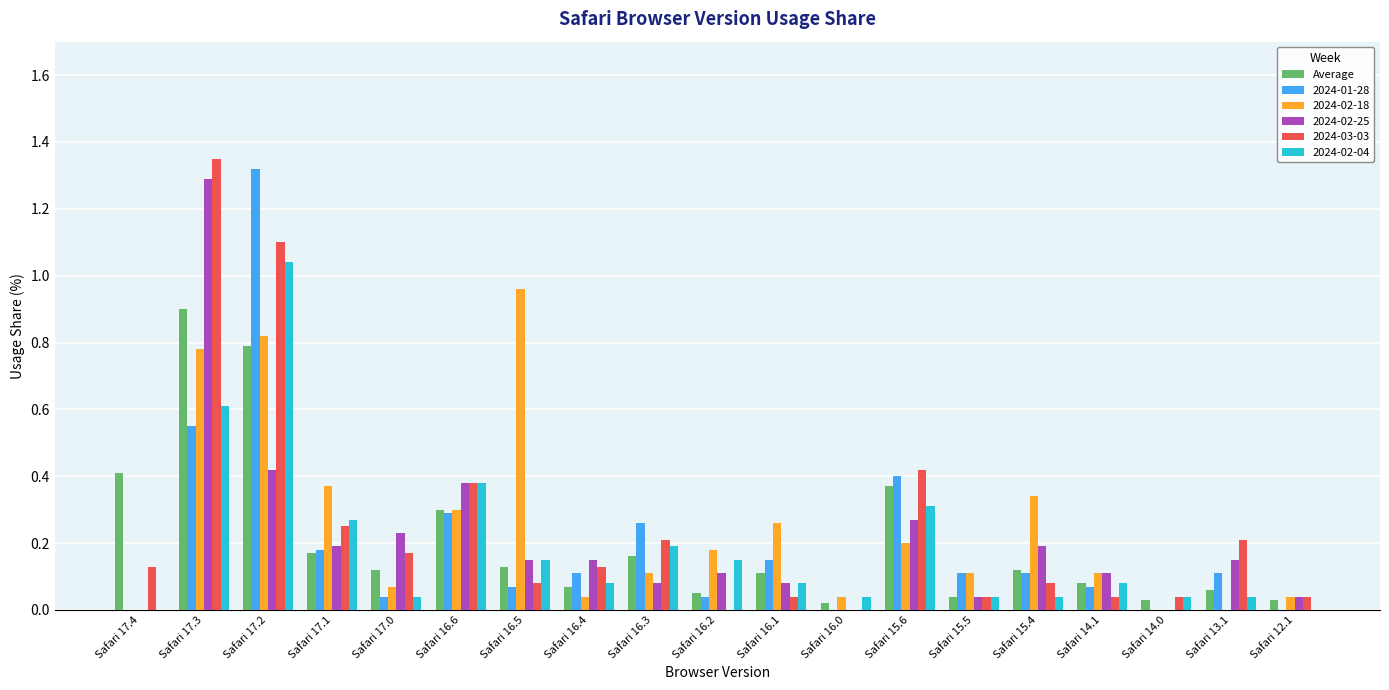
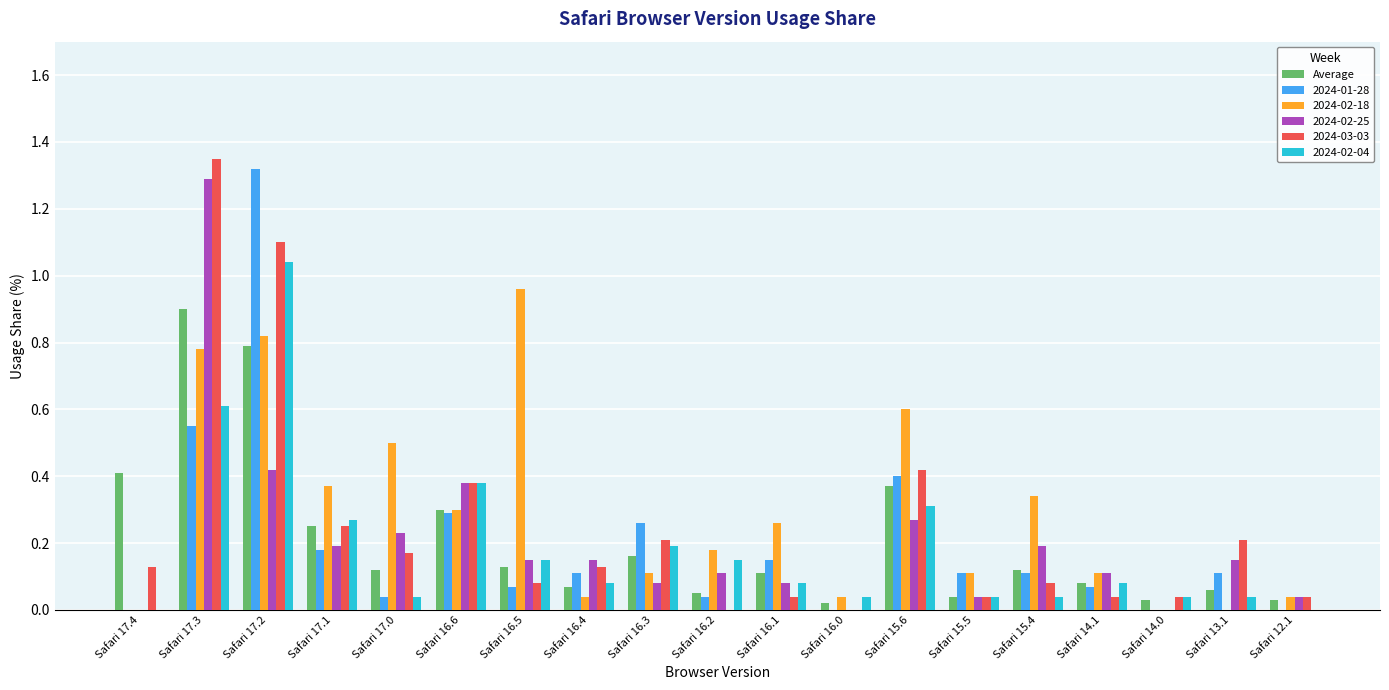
  {
    "Average": {
      "Safari 17.4": 0.41,
      "Safari 17.3": 0.90,
      "Safari 17.2": 0.79,
-     "Safari 17.1": 0.17,
+     "Safari 17.1": 0.25,
      "Safari 17.0": 0.12,
      "Safari 16.6": 0.30,
      "Safari 16.5": 0.13,
      "Safari 16.4": 0.07,
      "Safari 16.3": 0.16,
      "Safari 16.2": 0.05,
      "Safari 16.1": 0.11,
      "Safari 16.0": 0.02,
      "Safari 15.6": 0.37,
      "Safari 15.5": 0.04,
      "Safari 15.4": 0.12,
      "Safari 14.1": 0.08,
      "Safari 14.0": 0.03,
      "Safari 13.1": 0.06,
      "Safari 12.1": 0.03
    },
    "2024-02-18": {
      "Safari 17.4": 0.00,
      "Safari 17.3": 0.78,
      "Safari 17.2": 0.82,
      "Safari 17.1": 0.37,
-     "Safari 17.0": 0.07,
+     "Safari 17.0": 0.50,
      "Safari 16.6": 0.30,
      "Safari 16.5": 0.96,
      "Safari 16.4": 0.04,
      "Safari 16.3": 0.11,
      "Safari 16.2": 0.18,
      "Safari 16.1": 0.26,
      "Safari 16.0": 0.04,
-     "Safari 15.6": 0.2,
+     "Safari 15.6": 0.6,
      "Safari 15.5": 0.11,
      "Safari 15.4": 0.34,
      "Safari 14.1": 0.11,
      "Safari 14.0": 0.00,
      "Safari 13.1": 0.00,
      "Safari 12.1": 0.04
    },
    "2024-02-25": {
      "Safari 17.4": 0.00,
      "Safari 17.3": 1.29,
      "Safari 17.2": 0.42,
      "Safari 17.1": 0.19,
      "Safari 17.0": 0.23,
      "Safari 16.6": 0.38,
      "Safari 16.5": 0.15,
      "Safari 16.4": 0.15,
      "Safari 16.3": 0.08,
      "Safari 16.2": 0.11,
      "Safari 16.1": 0.08,
      "Safari 16.0": 0.00,
      "Safari 15.6": 0.27,
      "Safari 15.5": 0.04,
      "Safari 15.4": 0.19,
      "Safari 14.1": 0.11,
      "Safari 14.0": 0.00,
      "Safari 13.1": 0.15,
      "Safari 12.1": 0.04
    },
    "2024-03-03": {
      "Safari 17.4": 0.13,
      "Safari 17.3": 1.35,
      "Safari 17.2": 1.10,
      "Safari 17.1": 0.25,
      "Safari 17.0": 0.17,
      "Safari 16.6": 0.38,
      "Safari 16.5": 0.08,
      "Safari 16.4": 0.13,
      "Safari 16.3": 0.21,
      "Safari 16.2": 0.00,
      "Safari 16.1": 0.04,
      "Safari 16.0": 0.00,
      "Safari 15.6": 0.42,
      "Safari 15.5": 0.04,
      "Safari 15.4": 0.08,
      "Safari 14.1": 0.04,
      "Safari 14.0": 0.04,
      "Safari 13.1": 0.21,
      "Safari 12.1": 0.04
    }
  }
